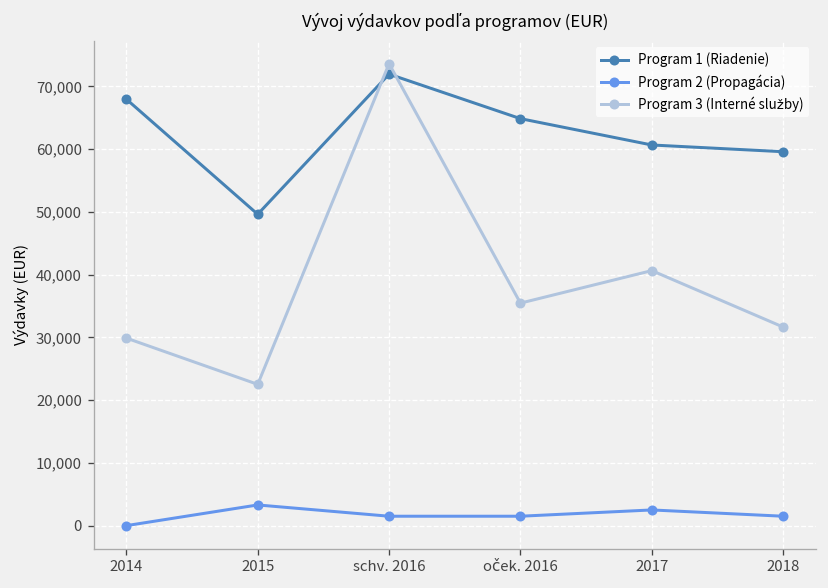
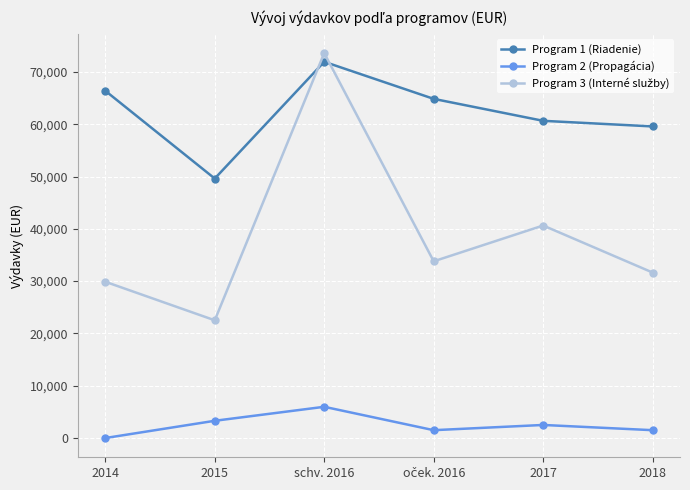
  {
    "Program 1 (Riadenie)": {
-     "2014": "68,000",
+     "2014": "66,000",
      "2015": "50,000",
      "schv. 2016": "72,000",
      "oček. 2016": "65,000",
      "2017": "61,000",
      "2018": "60,000"
    },
    "Program 2 (Propagácia)": {
      "2014": "0",
      "2015": "3,000",
-     "schv. 2016": "2,000",
+     "schv. 2016": "6,000",
      "oček. 2016": "2,000",
      "2017": "3,000",
      "2018": "2,000"
    },
    "Program 3 (Interné služby)": {
      "2014": "30,000",
      "2015": "23,000",
      "schv. 2016": "74,000",
-     "oček. 2016": "35,000",
+     "oček. 2016": "34,000",
      "2017": "41,000",
      "2018": "32,000"
    }
  }
